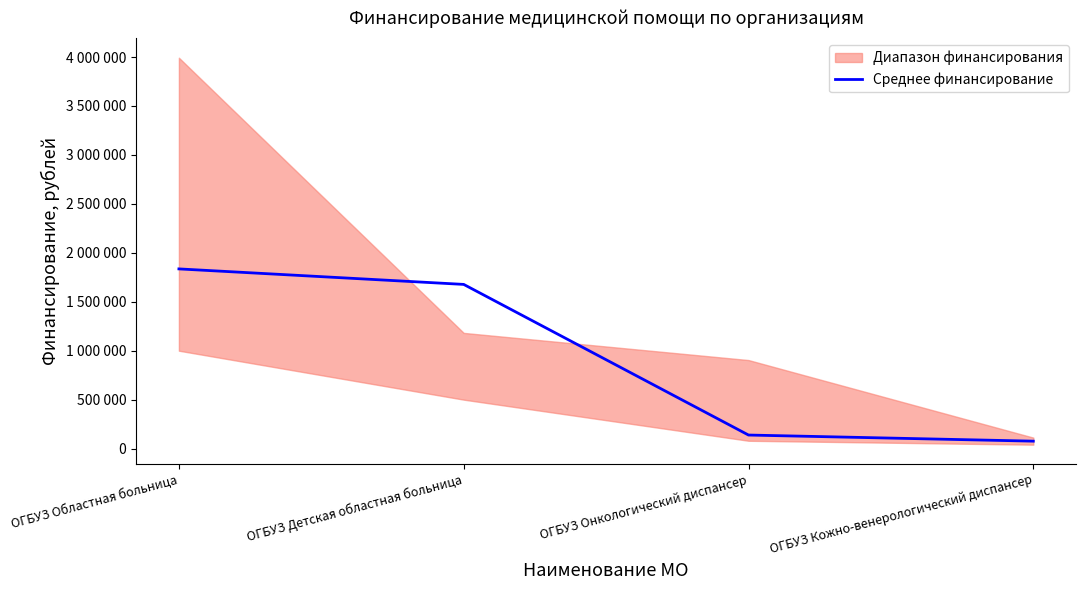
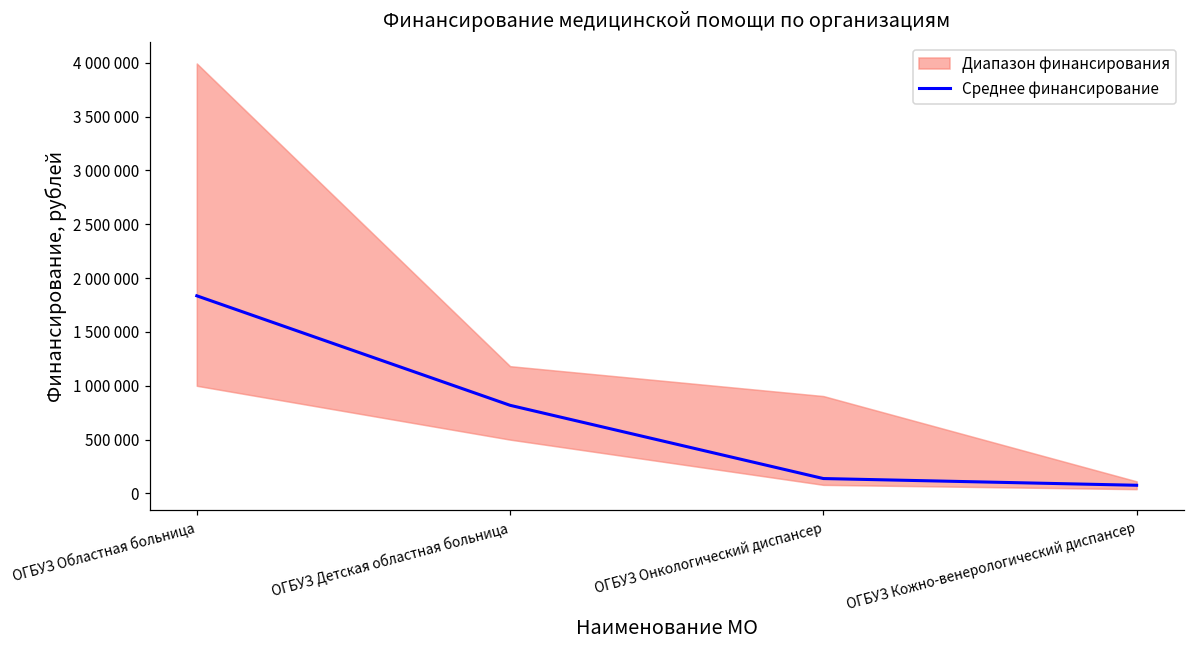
  {
    "Среднее финансирование": {
      "ОГБУЗ Областная больница": 1800000,
-     "ОГБУЗ Детская областная больница": 1700000,
+     "ОГБУЗ Детская областная больница": 800000,
      "ОГБУЗ Онкологический диспансер": 100000,
      "ОГБУЗ Кожно-венерологический диспансер": 100000
    }
  }
